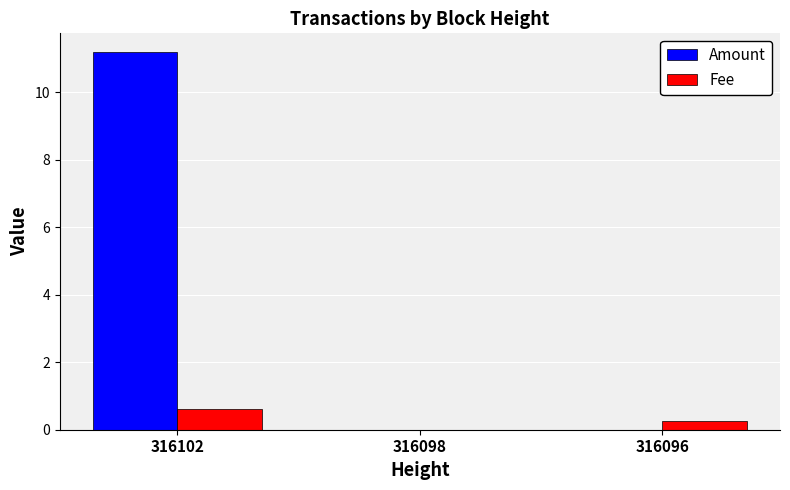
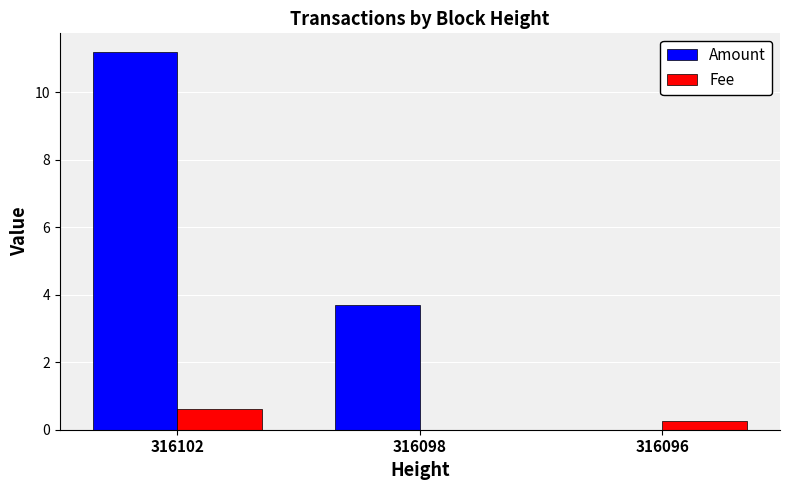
  {
    "Amount": {
      "316102": 11.2,
-     "316098": 0.0,
+     "316098": 3.7,
      "316096": 0.0
    },
    "Fee": {
      "316102": 0.6,
      "316098": 0.0,
      "316096": 0.3
    }
  }
